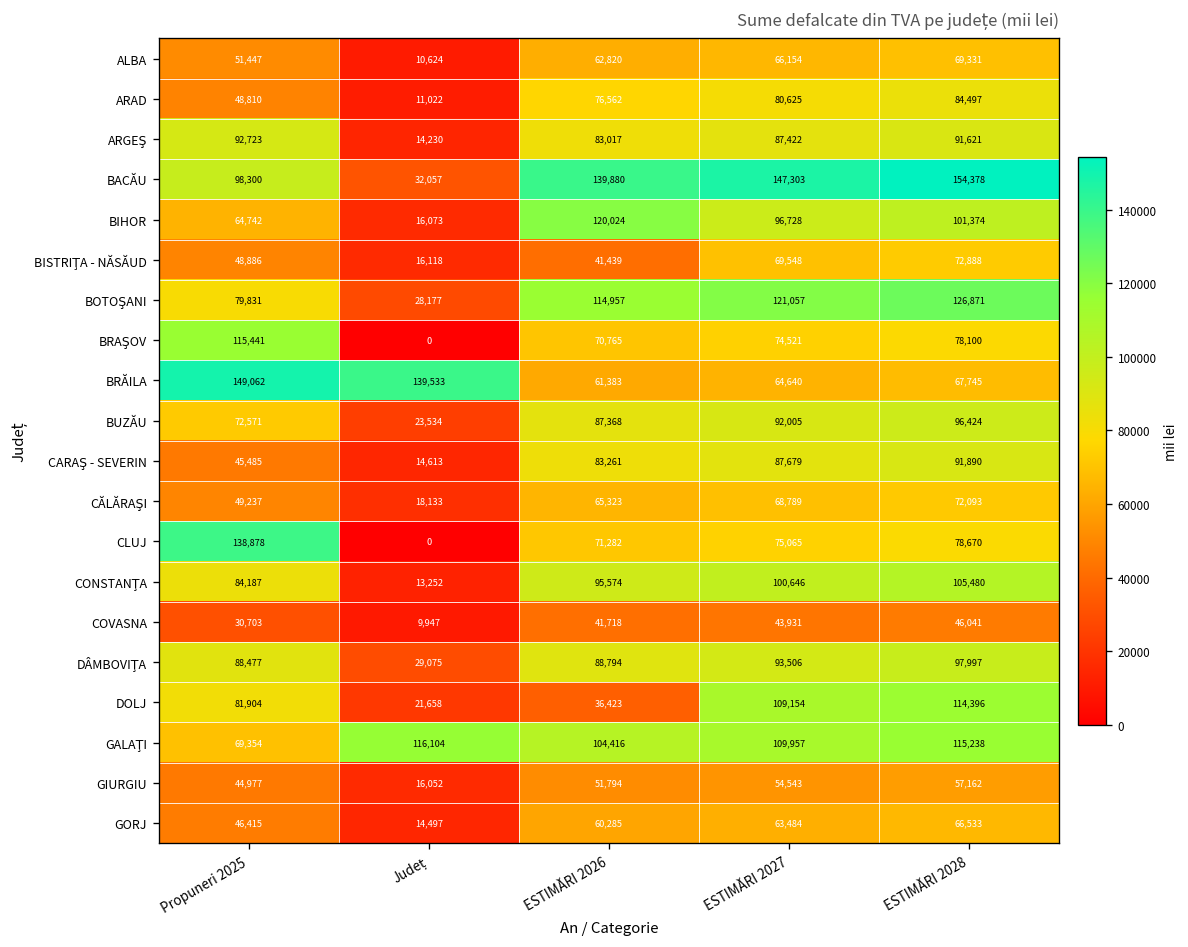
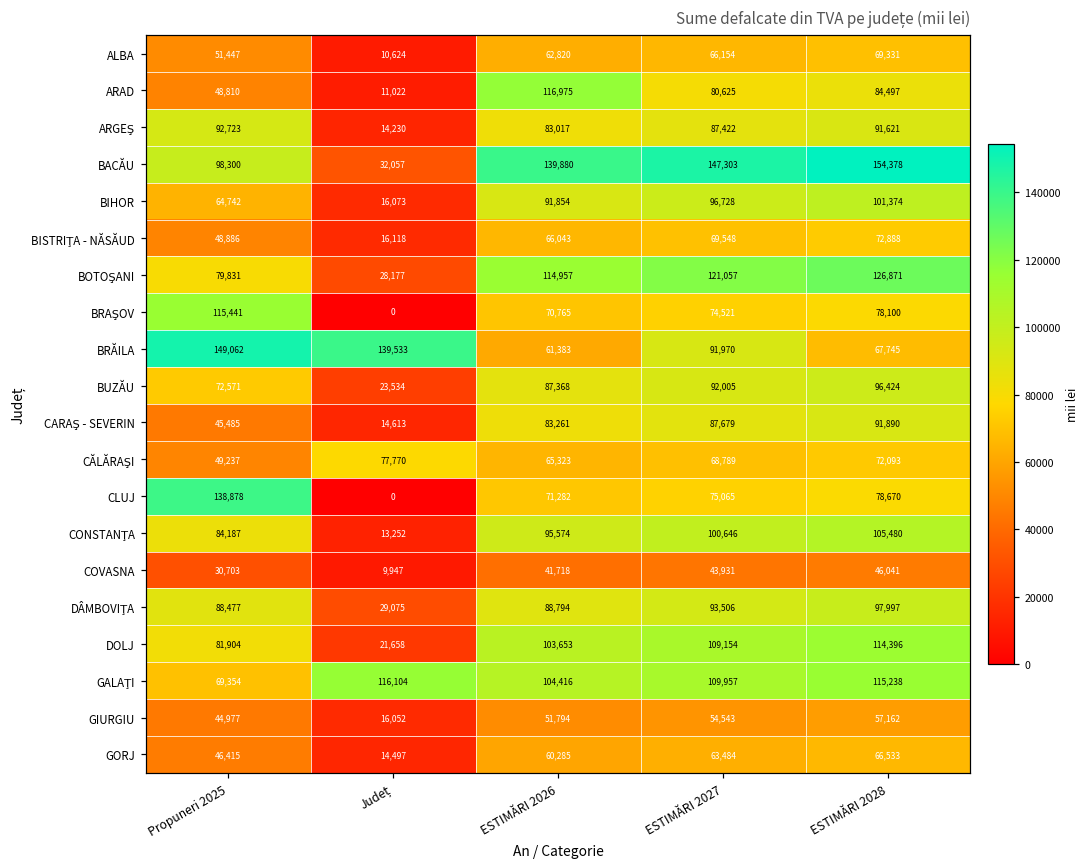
  {
    "ALBA": {
      "Propuneri 2025": "51,447",
      "Județ": "10,624",
      "ESTIMĂRI 2026": "62,820",
      "ESTIMĂRI 2027": "66,154",
      "ESTIMĂRI 2028": "69,331"
    },
    "ARAD": {
      "Propuneri 2025": "48,810",
      "Județ": "11,022",
-     "ESTIMĂRI 2026": "76,562",
+     "ESTIMĂRI 2026": "116,975",
      "ESTIMĂRI 2027": "80,625",
      "ESTIMĂRI 2028": "84,497"
    },
    "ARGEŞ": {
      "Propuneri 2025": "92,723",
      "Județ": "14,230",
      "ESTIMĂRI 2026": "83,017",
      "ESTIMĂRI 2027": "87,422",
      "ESTIMĂRI 2028": "91,621"
    },
    "BACĂU": {
      "Propuneri 2025": "98,300",
      "Județ": "32,057",
      "ESTIMĂRI 2026": "139,880",
      "ESTIMĂRI 2027": "147,303",
      "ESTIMĂRI 2028": "154,378"
    },
    "BIHOR": {
      "Propuneri 2025": "64,742",
      "Județ": "16,073",
-     "ESTIMĂRI 2026": "120,024",
+     "ESTIMĂRI 2026": "91,854",
      "ESTIMĂRI 2027": "96,728",
      "ESTIMĂRI 2028": "101,374"
    },
    "BISTRIŢA - NĂSĂUD": {
      "Propuneri 2025": "48,886",
      "Județ": "16,118",
-     "ESTIMĂRI 2026": "41,439",
+     "ESTIMĂRI 2026": "66,043",
      "ESTIMĂRI 2027": "69,548",
      "ESTIMĂRI 2028": "72,888"
    },
    "BOTOŞANI": {
      "Propuneri 2025": "79,831",
      "Județ": "28,177",
      "ESTIMĂRI 2026": "114,957",
      "ESTIMĂRI 2027": "121,057",
      "ESTIMĂRI 2028": "126,871"
    },
    "BRAŞOV": {
      "Propuneri 2025": "115,441",
      "Județ": "0",
      "ESTIMĂRI 2026": "70,765",
      "ESTIMĂRI 2027": "74,521",
      "ESTIMĂRI 2028": "78,100"
    },
    "BRĂILA": {
      "Propuneri 2025": "149,062",
      "Județ": "139,533",
      "ESTIMĂRI 2026": "61,383",
-     "ESTIMĂRI 2027": "64,640",
+     "ESTIMĂRI 2027": "91,970",
      "ESTIMĂRI 2028": "67,745"
    },
    "BUZĂU": {
      "Propuneri 2025": "72,571",
      "Județ": "23,534",
      "ESTIMĂRI 2026": "87,368",
      "ESTIMĂRI 2027": "92,005",
      "ESTIMĂRI 2028": "96,424"
    },
    "CARAŞ - SEVERIN": {
      "Propuneri 2025": "45,485",
      "Județ": "14,613",
      "ESTIMĂRI 2026": "83,261",
      "ESTIMĂRI 2027": "87,679",
      "ESTIMĂRI 2028": "91,890"
    },
    "CĂLĂRAŞI": {
      "Propuneri 2025": "49,237",
-     "Județ": "18,133",
+     "Județ": "77,770",
      "ESTIMĂRI 2026": "65,323",
      "ESTIMĂRI 2027": "68,789",
      "ESTIMĂRI 2028": "72,093"
    },
    "CLUJ": {
      "Propuneri 2025": "138,878",
      "Județ": "0",
      "ESTIMĂRI 2026": "71,282",
      "ESTIMĂRI 2027": "75,065",
      "ESTIMĂRI 2028": "78,670"
    },
    "CONSTANŢA": {
      "Propuneri 2025": "84,187",
      "Județ": "13,252",
      "ESTIMĂRI 2026": "95,574",
      "ESTIMĂRI 2027": "100,646",
      "ESTIMĂRI 2028": "105,480"
    },
    "COVASNA": {
      "Propuneri 2025": "30,703",
      "Județ": "9,947",
      "ESTIMĂRI 2026": "41,718",
      "ESTIMĂRI 2027": "43,931",
      "ESTIMĂRI 2028": "46,041"
    },
    "DÂMBOVIŢA": {
      "Propuneri 2025": "88,477",
      "Județ": "29,075",
      "ESTIMĂRI 2026": "88,794",
      "ESTIMĂRI 2027": "93,506",
      "ESTIMĂRI 2028": "97,997"
    },
    "DOLJ": {
      "Propuneri 2025": "81,904",
      "Județ": "21,658",
-     "ESTIMĂRI 2026": "36,423",
+     "ESTIMĂRI 2026": "103,653",
      "ESTIMĂRI 2027": "109,154",
      "ESTIMĂRI 2028": "114,396"
    },
    "GALAŢI": {
      "Propuneri 2025": "69,354",
      "Județ": "116,104",
      "ESTIMĂRI 2026": "104,416",
      "ESTIMĂRI 2027": "109,957",
      "ESTIMĂRI 2028": "115,238"
    },
    "GIURGIU": {
      "Propuneri 2025": "44,977",
      "Județ": "16,052",
      "ESTIMĂRI 2026": "51,794",
      "ESTIMĂRI 2027": "54,543",
      "ESTIMĂRI 2028": "57,162"
    },
    "GORJ": {
      "Propuneri 2025": "46,415",
      "Județ": "14,497",
      "ESTIMĂRI 2026": "60,285",
      "ESTIMĂRI 2027": "63,484",
      "ESTIMĂRI 2028": "66,533"
    }
  }
